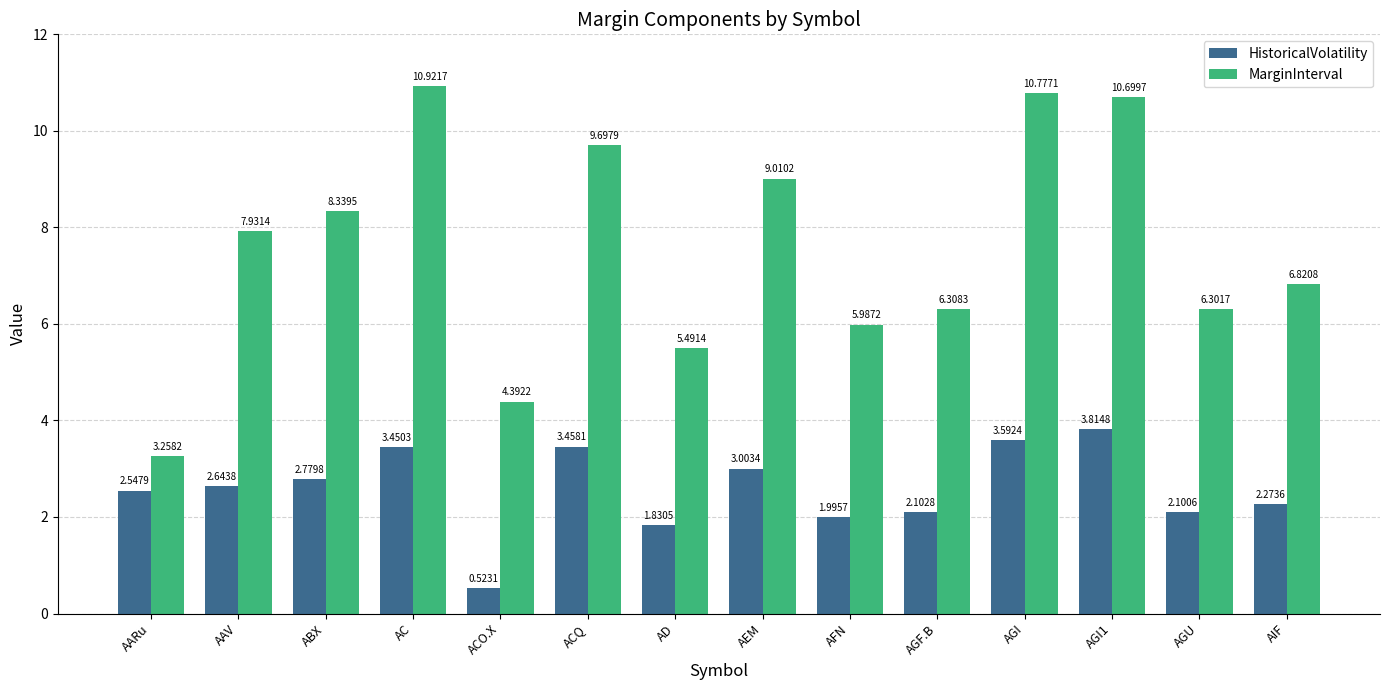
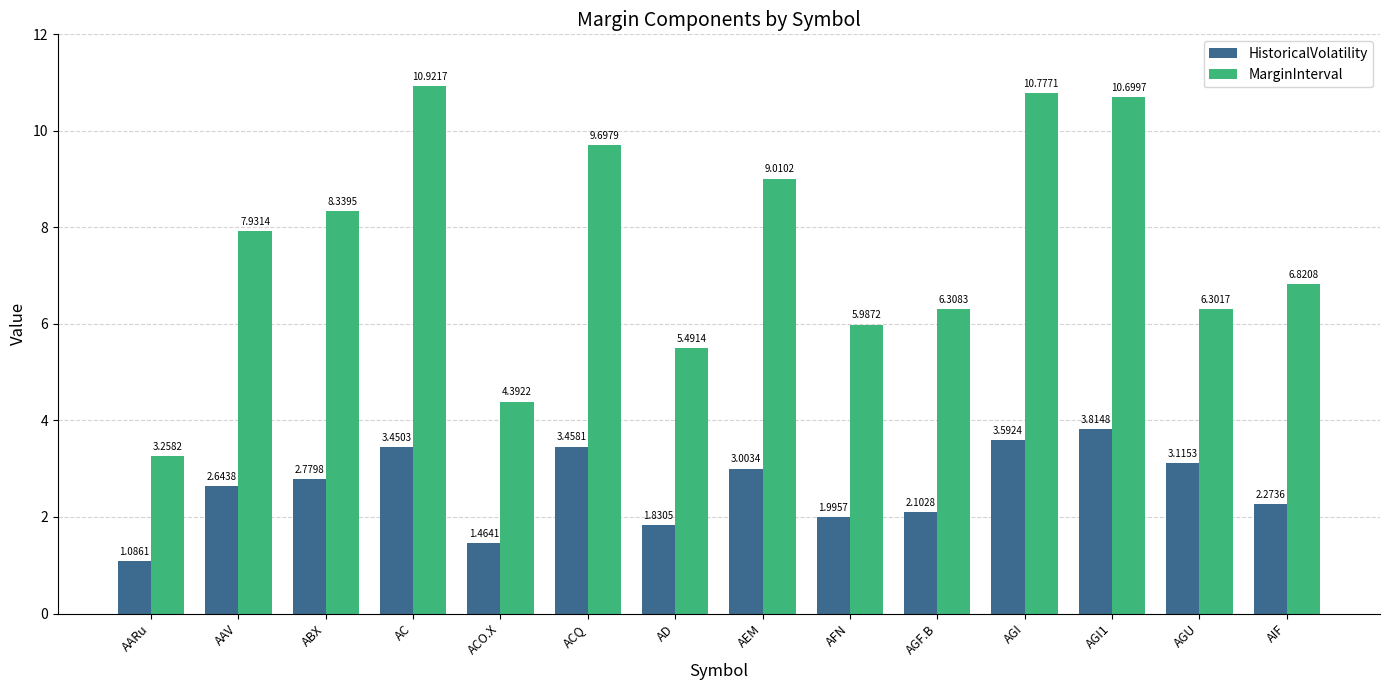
  {
    "HistoricalVolatility": {
-     "AARu": 2.5479,
+     "AARu": 1.0861,
      "AAV": 2.6438,
      "ABX": 2.7798,
      "AC": 3.4503,
-     "ACO.X": 0.5231,
+     "ACO.X": 1.4641,
      "ACQ": 3.4581,
      "AD": 1.8305,
      "AEM": 3.0034,
      "AFN": 1.9957,
      "AGF.B": 2.1028,
      "AGI": 3.5924,
      "AGI1": 3.8148,
-     "AGU": 2.1006,
+     "AGU": 3.1153,
      "AIF": 2.2736
    },
    "MarginInterval": {
      "AARu": 3.2582,
      "AAV": 7.9314,
      "ABX": 8.3395,
      "AC": 10.9217,
      "ACO.X": 4.3922,
      "ACQ": 9.6979,
      "AD": 5.4914,
      "AEM": 9.0102,
      "AFN": 5.9872,
      "AGF.B": 6.3083,
      "AGI": 10.7771,
      "AGI1": 10.6997,
      "AGU": 6.3017,
      "AIF": 6.8208
    }
  }
